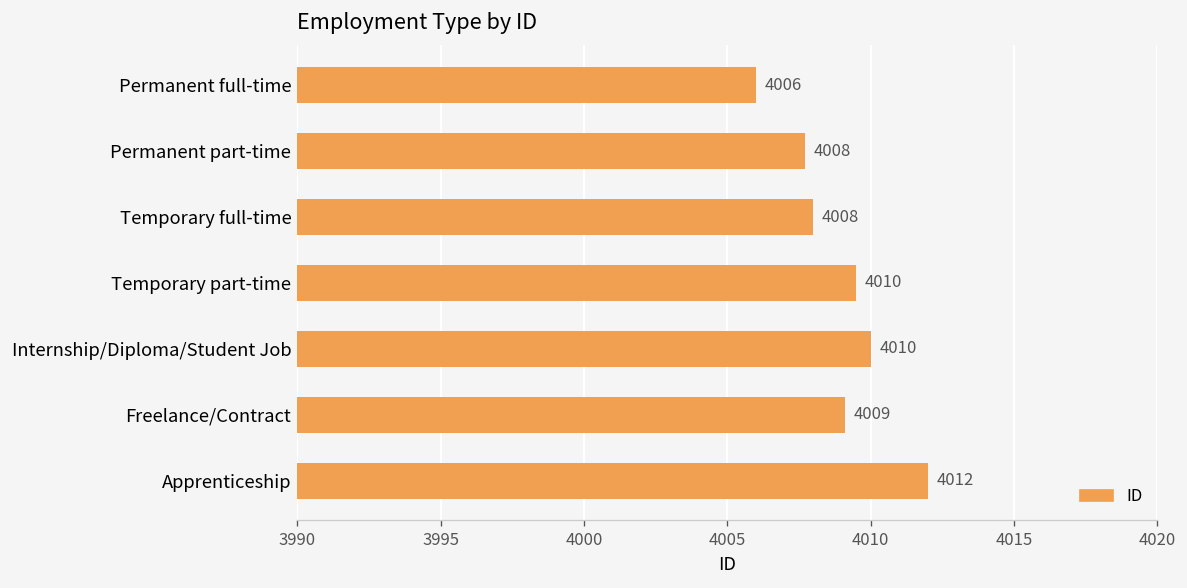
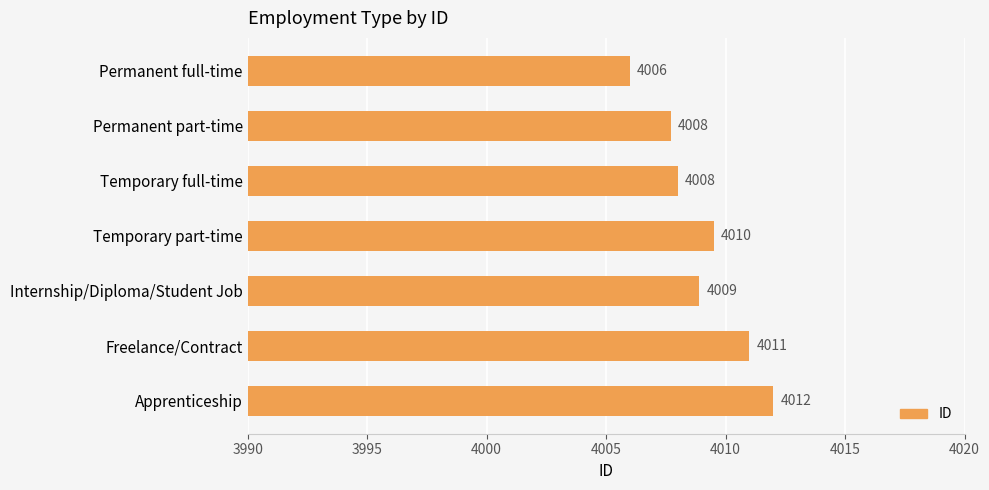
  {
    "Permanent full-time": 4006,
    "Permanent part-time": 4008,
    "Temporary full-time": 4008,
    "Temporary part-time": 4010,
-   "Internship/Diploma/Student Job": 4010,
-   "Freelance/Contract": 4009,
+   "Internship/Diploma/Student Job": 4009,
+   "Freelance/Contract": 4011,
    "Apprenticeship": 4012
  }
